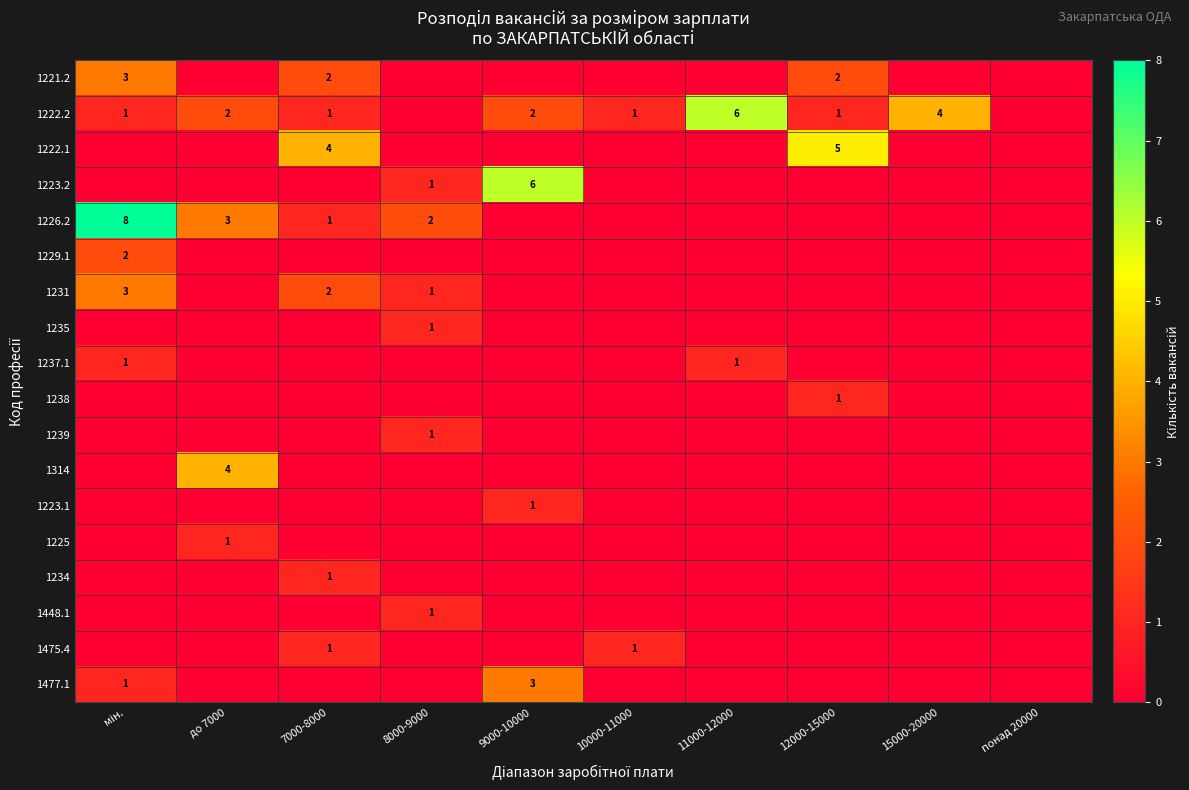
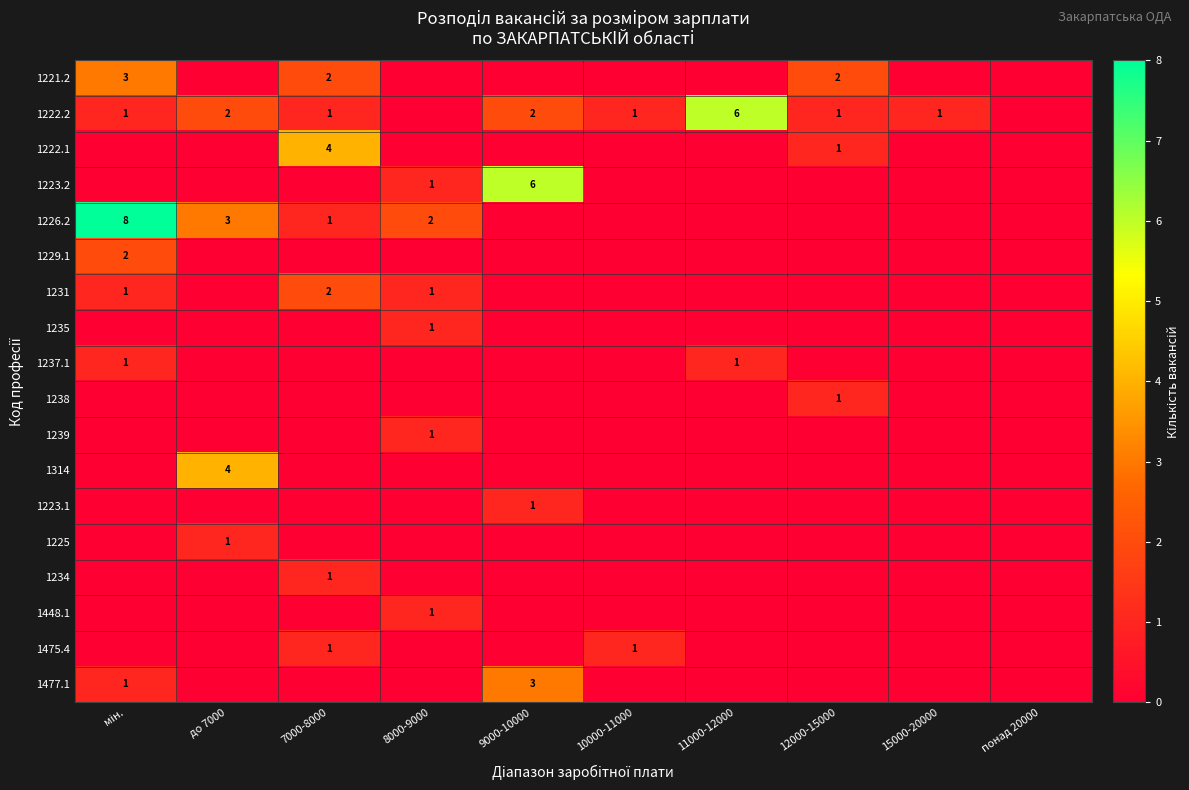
  {
    "1221.2": {
      "мін.": 3,
      "7000-8000": 2,
      "12000-15000": 2
    },
    "1222.2": {
      "мін.": 1,
      "до 7000": 2,
      "7000-8000": 1,
      "9000-10000": 2,
      "10000-11000": 1,
      "11000-12000": 6,
      "12000-15000": 1,
-     "15000-20000": 4
+     "15000-20000": 1
    },
    "1222.1": {
      "7000-8000": 4,
-     "12000-15000": 5
+     "12000-15000": 1
    },
    "1223.2": {
      "8000-9000": 1,
      "9000-10000": 6
    },
    "1226.2": {
      "мін.": 8,
      "до 7000": 3,
      "7000-8000": 1,
      "8000-9000": 2
    },
    "1229.1": {
      "мін.": 2
    },
    "1231": {
-     "мін.": 3,
+     "мін.": 1,
      "7000-8000": 2,
      "8000-9000": 1
    },
    "1235": {
      "8000-9000": 1
    },
    "1237.1": {
      "мін.": 1,
      "11000-12000": 1
    },
    "1238": {
      "12000-15000": 1
    },
    "1239": {
      "8000-9000": 1
    },
    "1314": {
      "до 7000": 4
    },
    "1223.1": {
      "9000-10000": 1
    },
    "1225": {
      "до 7000": 1
    },
    "1234": {
      "7000-8000": 1
    },
    "1448.1": {
      "8000-9000": 1
    },
    "1475.4": {
      "7000-8000": 1,
      "10000-11000": 1
    },
    "1477.1": {
      "мін.": 1,
      "9000-10000": 3
    }
  }
